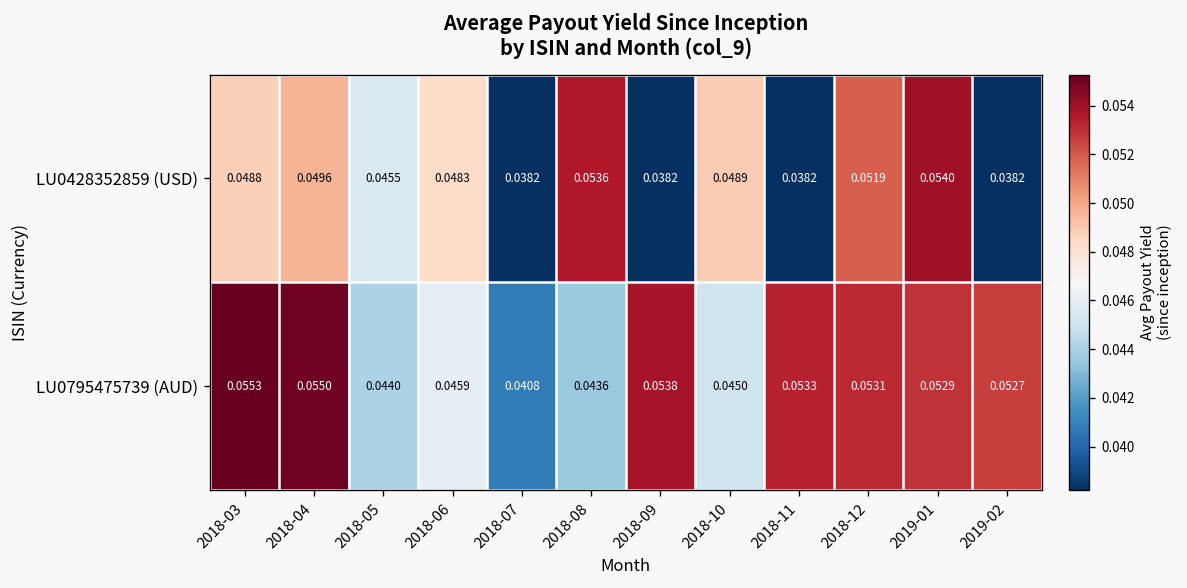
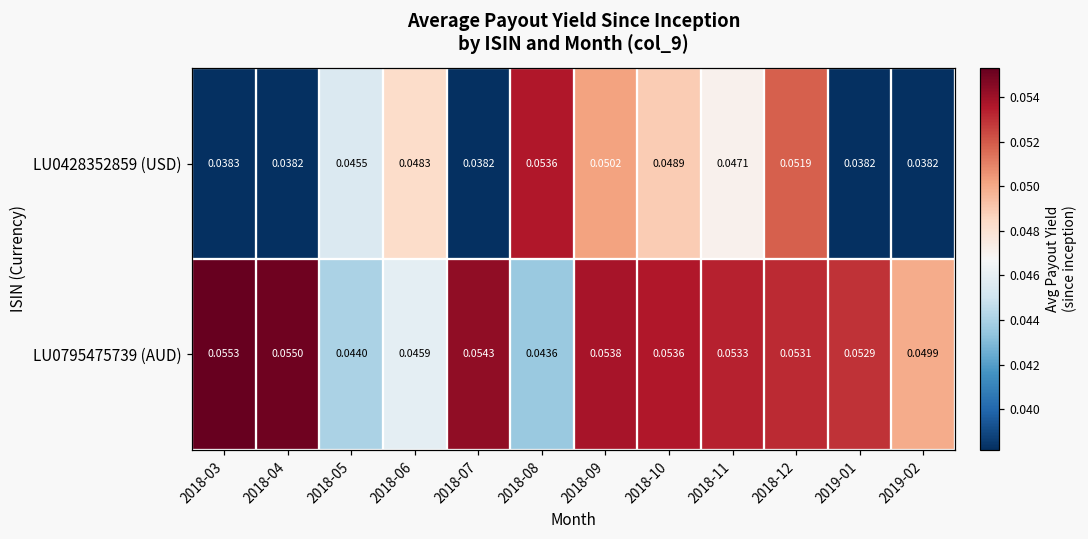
  {
    "LU0428352859 (USD)": {
-     "2018-03": 0.0488,
-     "2018-04": 0.0496,
+     "2018-03": 0.0383,
+     "2018-04": 0.0382,
      "2018-05": 0.0455,
      "2018-06": 0.0483,
      "2018-07": 0.0382,
      "2018-08": 0.0536,
-     "2018-09": 0.0382,
+     "2018-09": 0.0502,
      "2018-10": 0.0489,
-     "2018-11": 0.0382,
+     "2018-11": 0.0471,
      "2018-12": 0.0519,
-     "2019-01": 0.0540,
+     "2019-01": 0.0382,
      "2019-02": 0.0382
    },
    "LU0795475739 (AUD)": {
      "2018-03": 0.0553,
      "2018-04": 0.0550,
      "2018-05": 0.0440,
      "2018-06": 0.0459,
-     "2018-07": 0.0408,
+     "2018-07": 0.0543,
      "2018-08": 0.0436,
      "2018-09": 0.0538,
-     "2018-10": 0.0450,
+     "2018-10": 0.0536,
      "2018-11": 0.0533,
      "2018-12": 0.0531,
      "2019-01": 0.0529,
-     "2019-02": 0.0527
+     "2019-02": 0.0499
    }
  }
